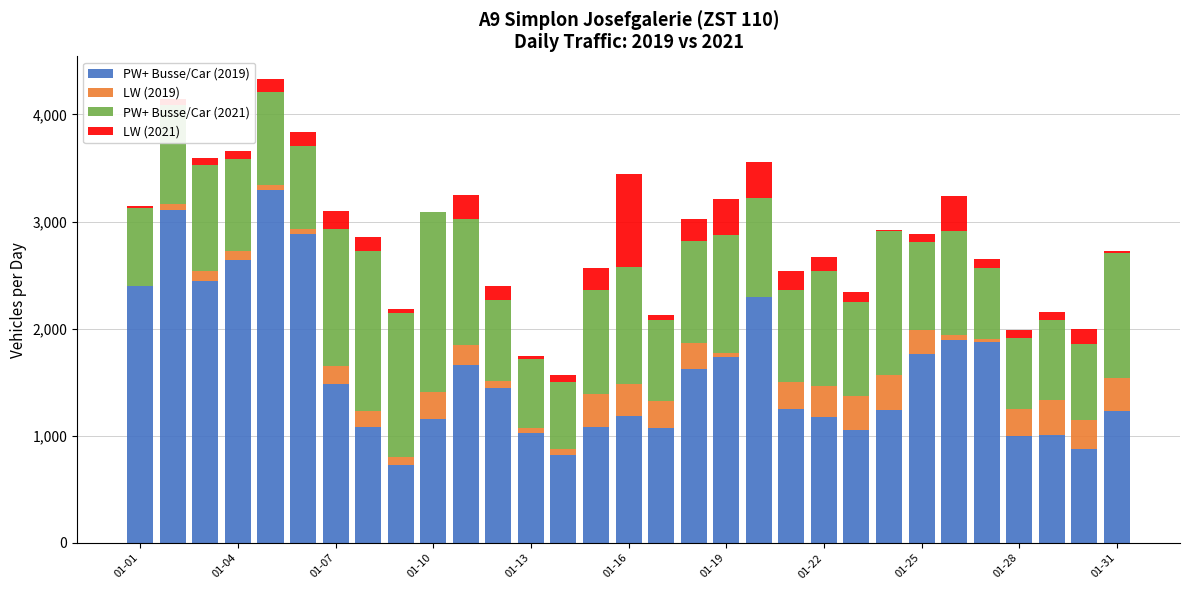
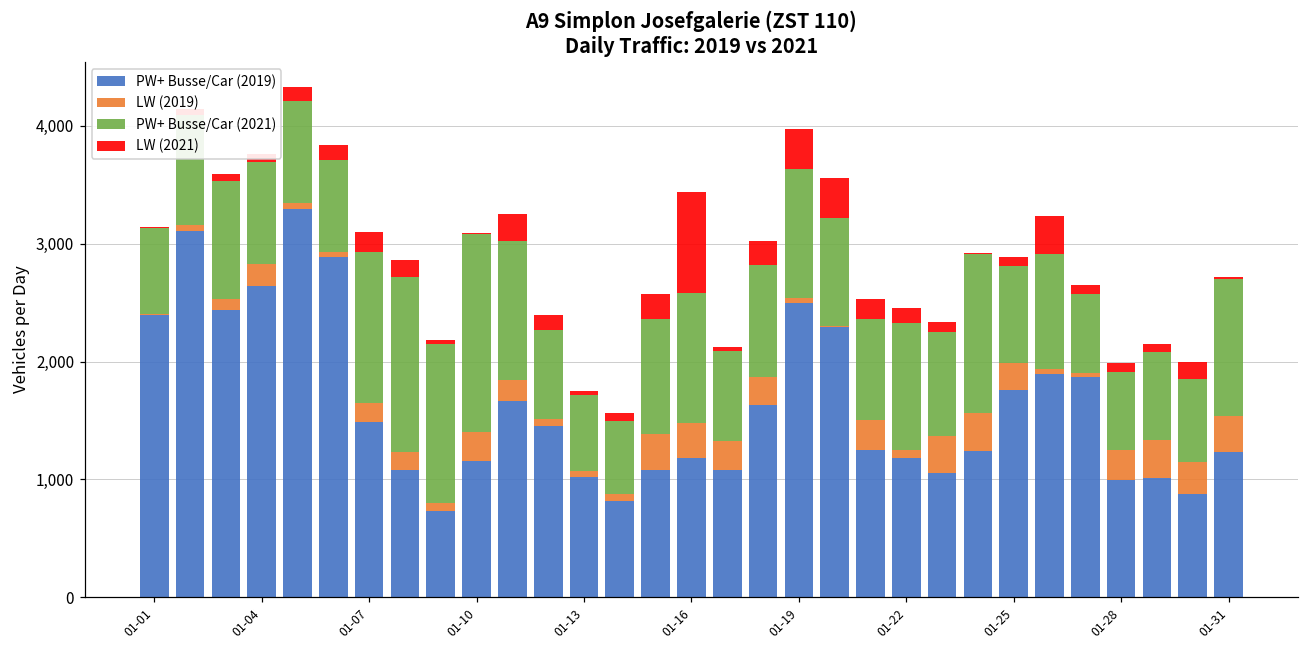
  {
    "PW+ Busse/Car (2019)": {
      "01-01": "2,400",
      "01-04": "2,640",
      "01-07": "1,490",
      "01-10": "1,150",
      "01-13": "1,020",
      "01-16": "1,190",
-     "01-19": "1,740",
+     "01-19": "2,500",
      "01-22": "1,180",
      "01-25": "1,760",
      "01-28": "990",
      "01-31": "1,240"
    },
    "LW (2019)": {
-     "01-04": "90",
+     "01-04": "190",
      "01-07": "170",
      "01-10": "250",
      "01-13": "50",
      "01-16": "300",
      "01-19": "40",
-     "01-22": "290",
+     "01-22": "70",
      "01-25": "220",
      "01-28": "260",
      "01-31": "300"
    },
    "PW+ Busse/Car (2021)": {
      "01-01": "730",
      "01-04": "860",
      "01-07": "1,280",
      "01-10": "1,680",
      "01-13": "640",
      "01-16": "1,100",
      "01-19": "1,100",
      "01-22": "1,080",
      "01-25": "830",
      "01-28": "660",
      "01-31": "1,170"
    },
    "LW (2021)": {
      "01-07": "170",
      "01-13": "40",
      "01-16": "860",
      "01-19": "340",
      "01-22": "130",
      "01-25": "80",
      "01-28": "80"
    }
  }
